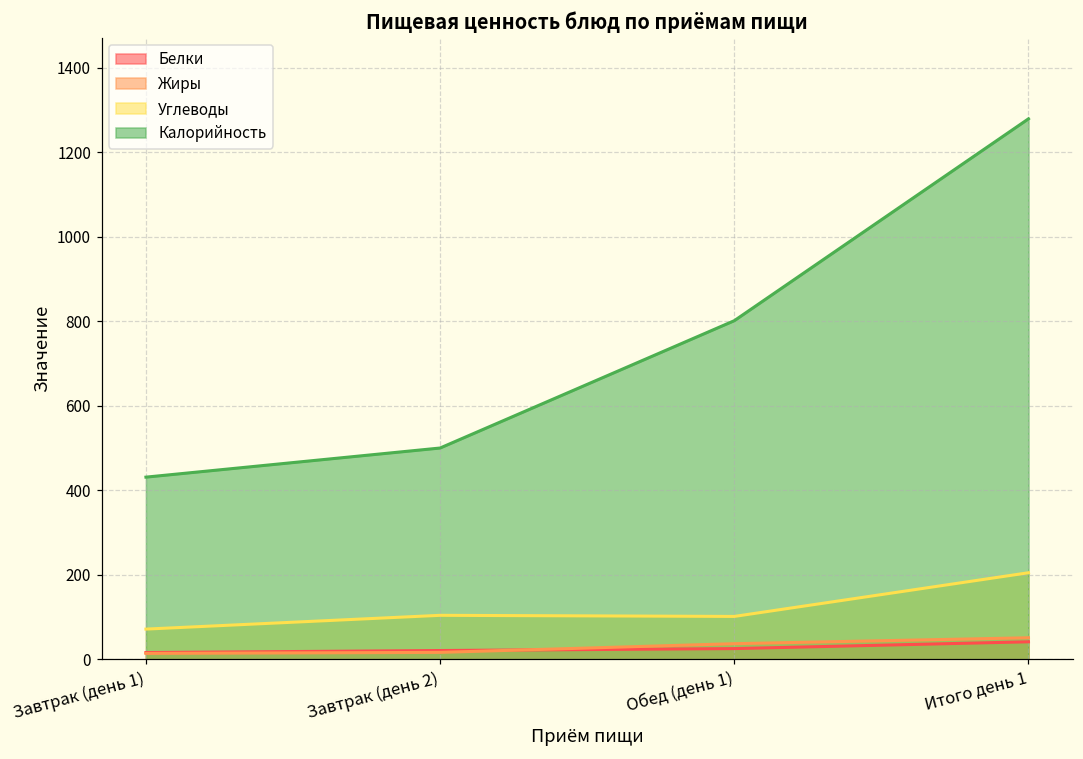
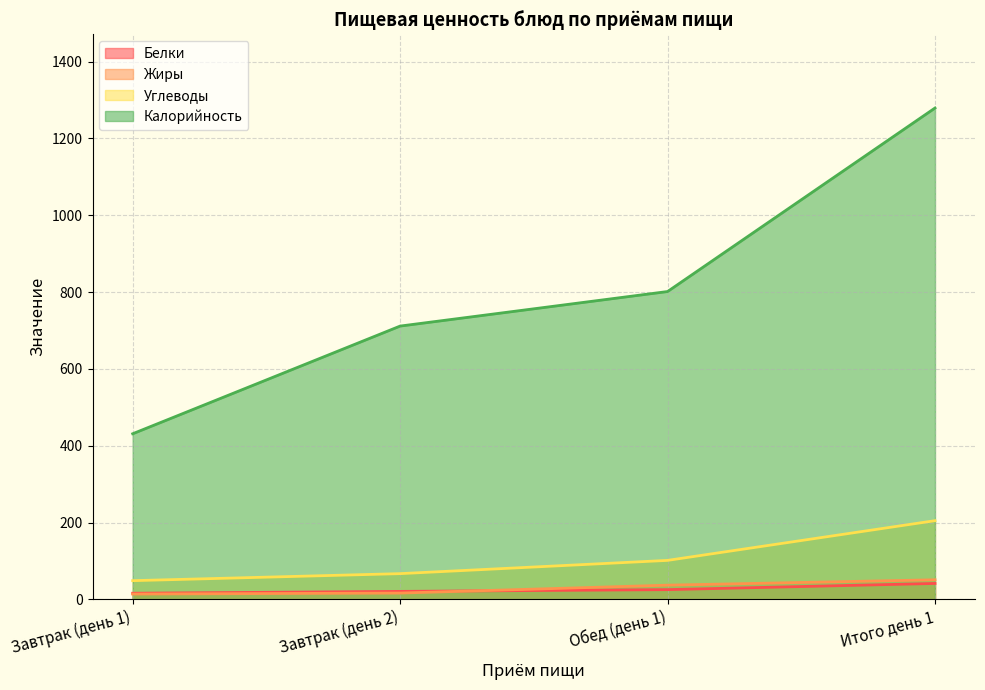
  {
    "Углеводы": {
-     "Завтрак (день 1)": 70,
-     "Завтрак (день 2)": 100,
+     "Завтрак (день 1)": 50,
+     "Завтрак (день 2)": 70,
      "Обед (день 1)": 100,
      "Итого день 1": 200
    },
    "Калорийность": {
      "Завтрак (день 1)": 430,
-     "Завтрак (день 2)": 500,
+     "Завтрак (день 2)": 710,
      "Обед (день 1)": 800,
      "Итого день 1": 1280
    }
  }
